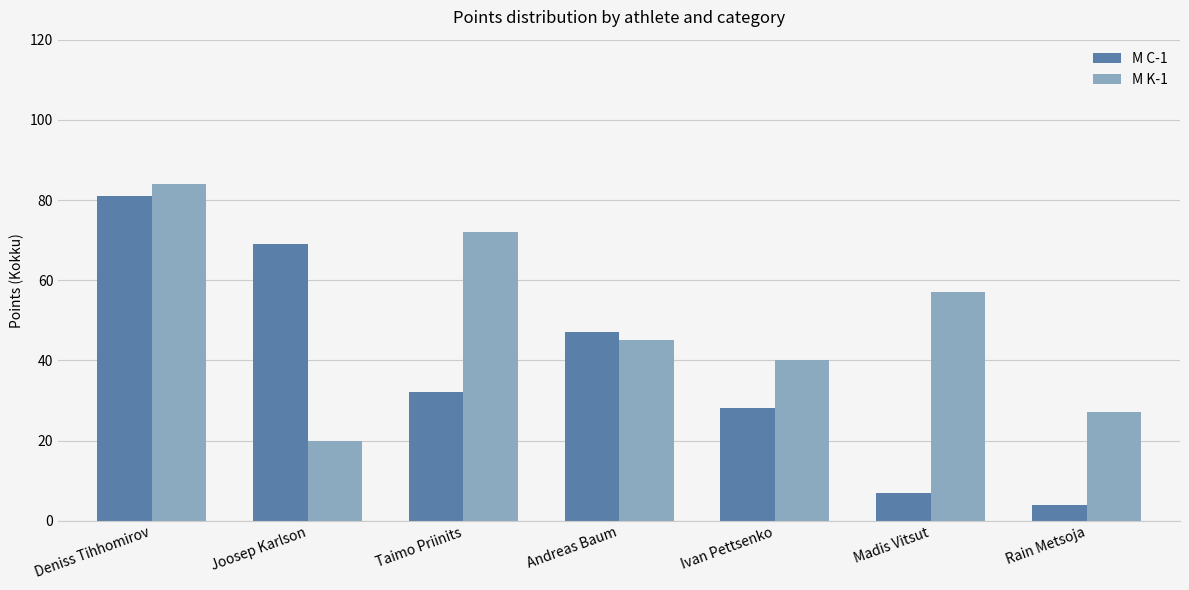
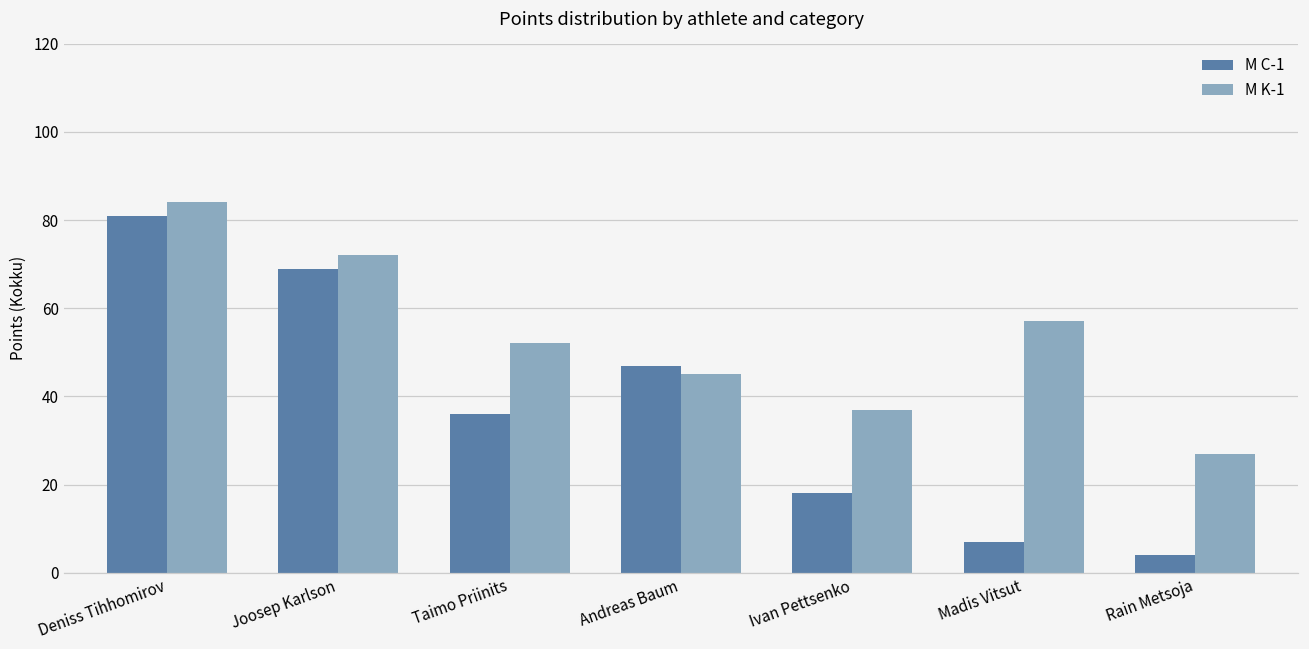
  {
    "M C-1": {
      "Deniss Tihhomirov": 81,
      "Joosep Karlson": 69,
-     "Taimo Priinits": 32,
+     "Taimo Priinits": 36,
      "Andreas Baum": 47,
-     "Ivan Pettsenko": 28,
+     "Ivan Pettsenko": 18,
      "Madis Vitsut": 7,
      "Rain Metsoja": 4
    },
    "M K-1": {
      "Deniss Tihhomirov": 84,
-     "Joosep Karlson": 20,
-     "Taimo Priinits": 72,
+     "Joosep Karlson": 72,
+     "Taimo Priinits": 52,
      "Andreas Baum": 45,
-     "Ivan Pettsenko": 40,
+     "Ivan Pettsenko": 37,
      "Madis Vitsut": 57,
      "Rain Metsoja": 27
    }
  }
